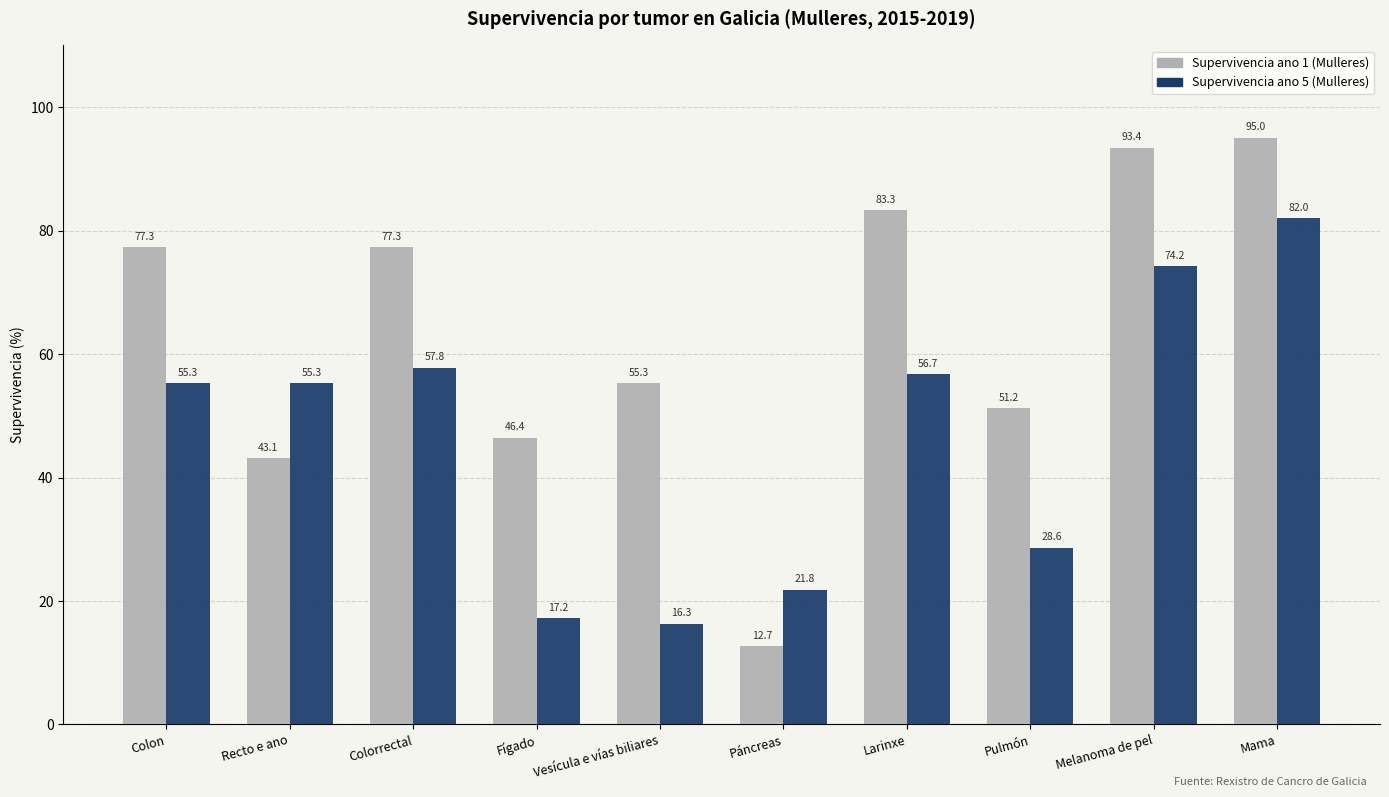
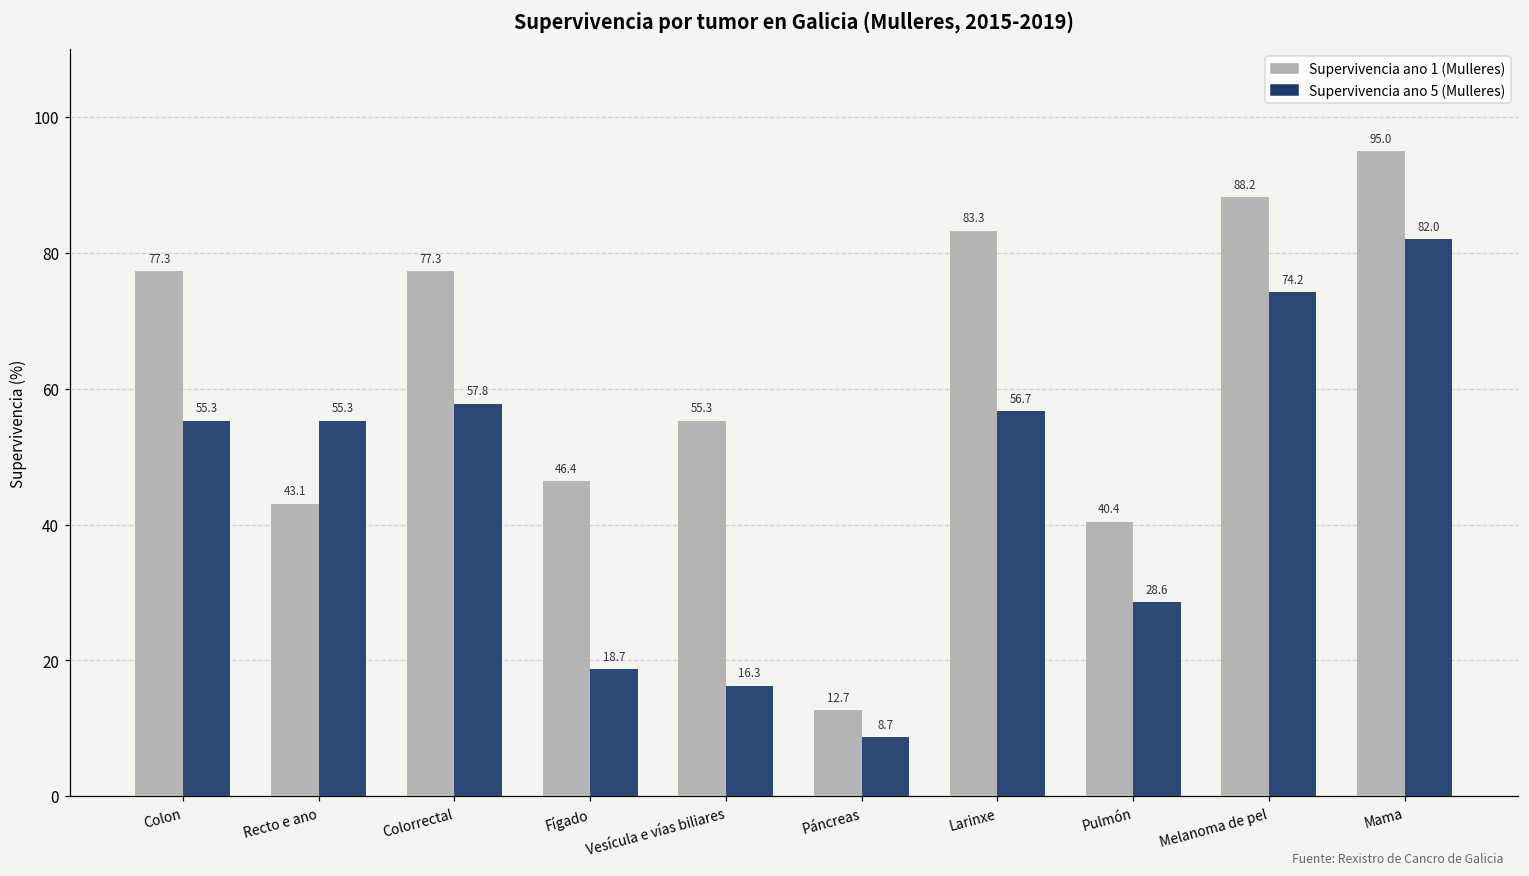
  {
    "Supervivencia ano 1 (Mulleres)": {
      "Colon": 77.3,
      "Recto e ano": 43.1,
      "Colorrectal": 77.3,
      "Fígado": 46.4,
      "Vesícula e vías biliares": 55.3,
      "Páncreas": 12.7,
      "Larinxe": 83.3,
-     "Pulmón": 51.2,
-     "Melanoma de pel": 93.4,
+     "Pulmón": 40.4,
+     "Melanoma de pel": 88.2,
      "Mama": 95.0
    },
    "Supervivencia ano 5 (Mulleres)": {
      "Colon": 55.3,
      "Recto e ano": 55.3,
      "Colorrectal": 57.8,
-     "Fígado": 17.2,
+     "Fígado": 18.7,
      "Vesícula e vías biliares": 16.3,
-     "Páncreas": 21.8,
+     "Páncreas": 8.7,
      "Larinxe": 56.7,
      "Pulmón": 28.6,
      "Melanoma de pel": 74.2,
      "Mama": 82.0
    }
  }
